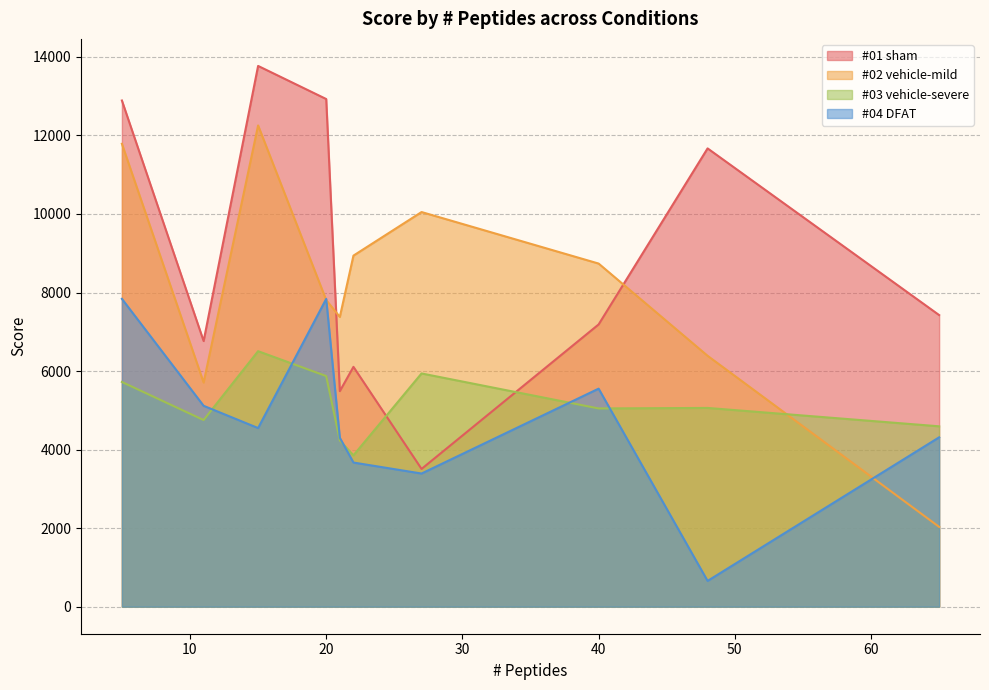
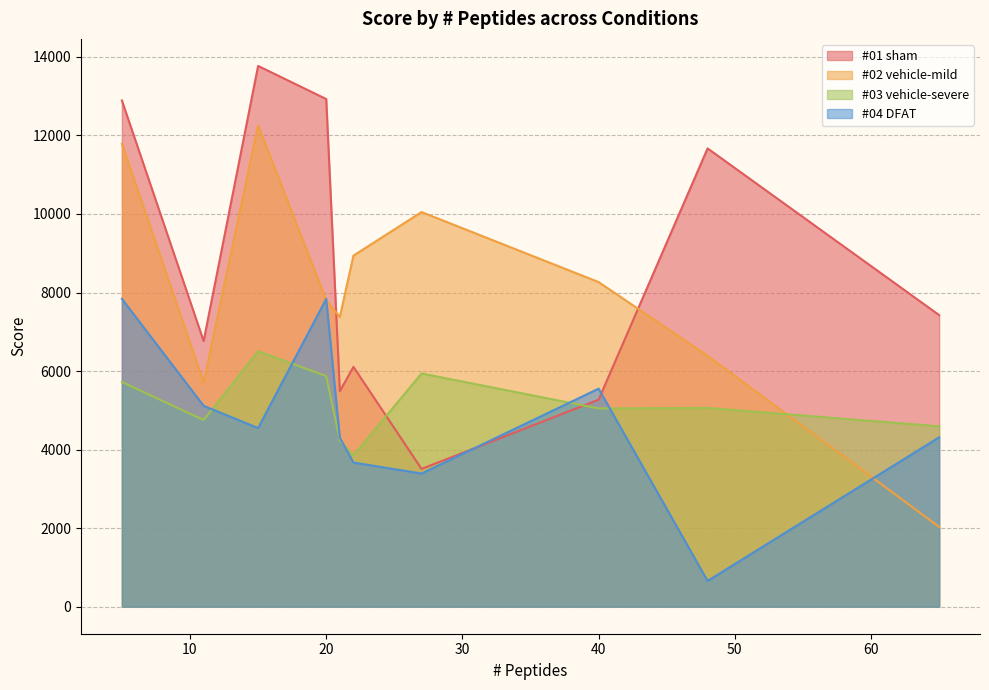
  {
    "#01 sham": {
      "20": 12900,
-     "40": 7200
+     "40": 5300
    },
    "#02 vehicle-mild": {
-     "40": 8700
+     "40": 8300
    },
    "#03 vehicle-severe": {
      "20": 5900,
      "40": 5000
    },
    "#04 DFAT": {
      "40": 5600
    }
  }
